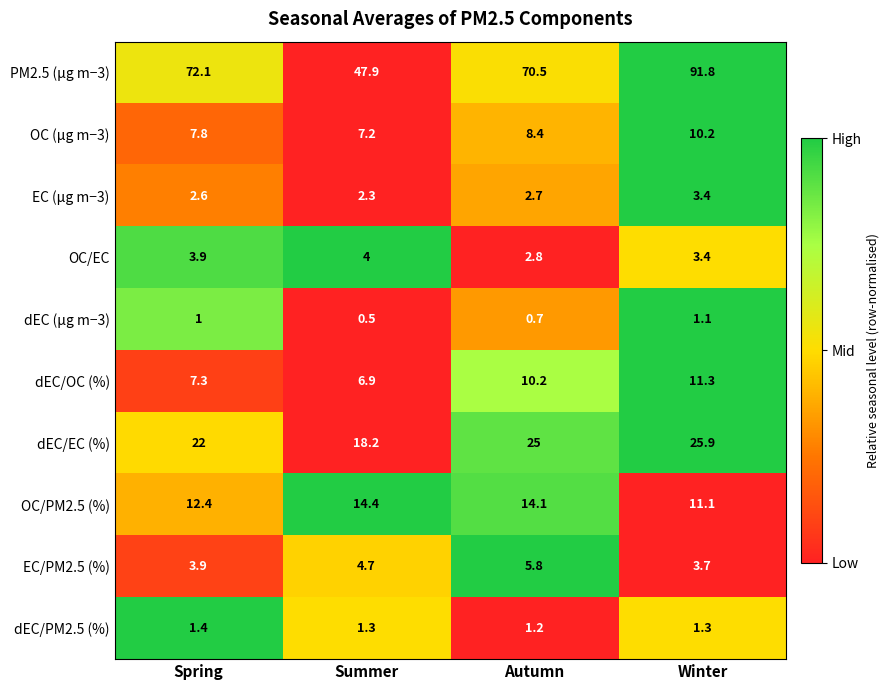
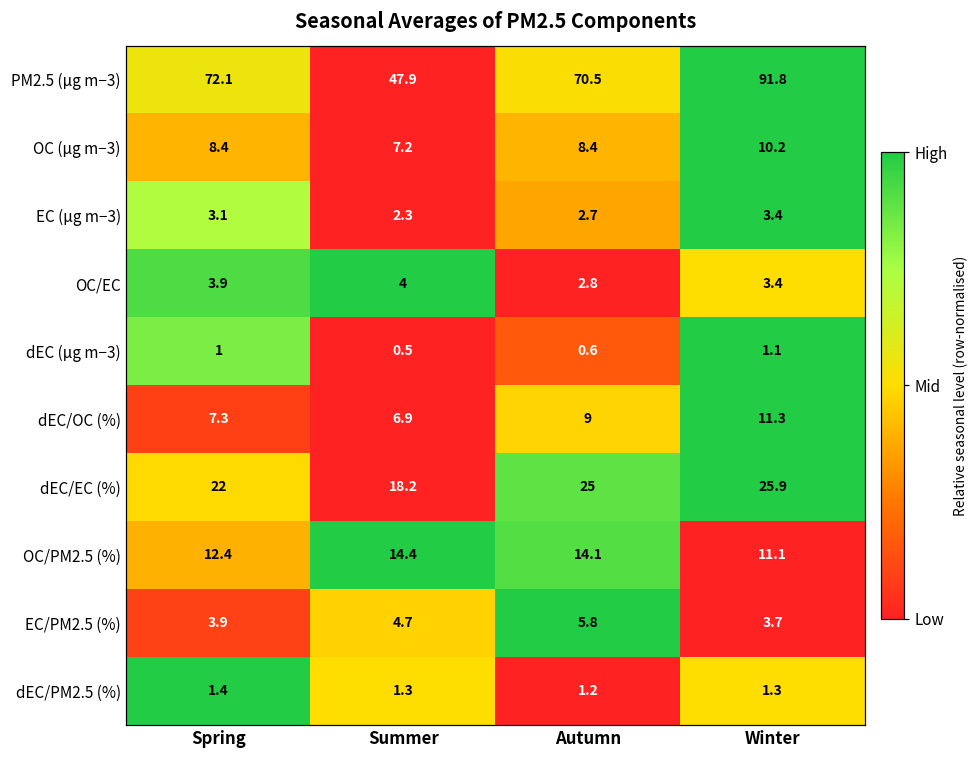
  {
    "PM2.5 (µg m−3)": {
      "Spring": 72.1,
      "Summer": 47.9,
      "Autumn": 70.5,
      "Winter": 91.8
    },
    "OC (µg m−3)": {
-     "Spring": 7.8,
+     "Spring": 8.4,
      "Summer": 7.2,
      "Autumn": 8.4,
      "Winter": 10.2
    },
    "EC (µg m−3)": {
-     "Spring": 2.6,
+     "Spring": 3.1,
      "Summer": 2.3,
      "Autumn": 2.7,
      "Winter": 3.4
    },
    "OC/EC": {
      "Spring": 3.9,
      "Summer": 4,
      "Autumn": 2.8,
      "Winter": 3.4
    },
    "dEC (µg m−3)": {
      "Spring": 1,
      "Summer": 0.5,
-     "Autumn": 0.7,
+     "Autumn": 0.6,
      "Winter": 1.1
    },
    "dEC/OC (%)": {
      "Spring": 7.3,
      "Summer": 6.9,
-     "Autumn": 10.2,
+     "Autumn": 9,
      "Winter": 11.3
    },
    "dEC/EC (%)": {
      "Spring": 22,
      "Summer": 18.2,
      "Autumn": 25,
      "Winter": 25.9
    },
    "OC/PM2.5 (%)": {
      "Spring": 12.4,
      "Summer": 14.4,
      "Autumn": 14.1,
      "Winter": 11.1
    },
    "EC/PM2.5 (%)": {
      "Spring": 3.9,
      "Summer": 4.7,
      "Autumn": 5.8,
      "Winter": 3.7
    },
    "dEC/PM2.5 (%)": {
      "Spring": 1.4,
      "Summer": 1.3,
      "Autumn": 1.2,
      "Winter": 1.3
    }
  }
